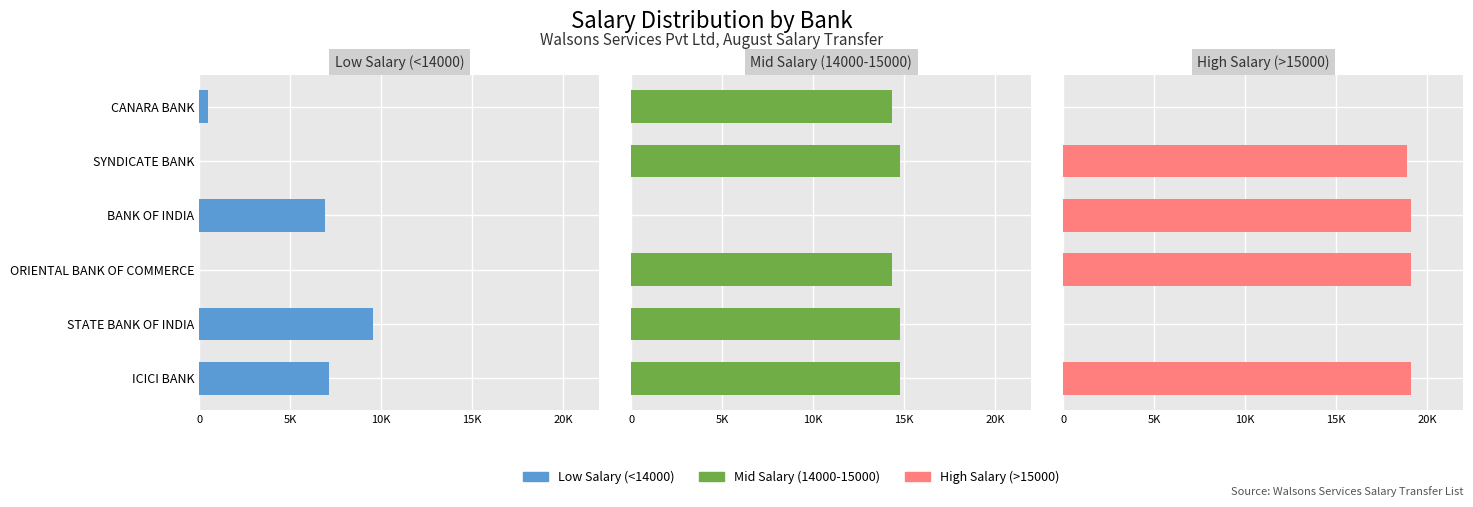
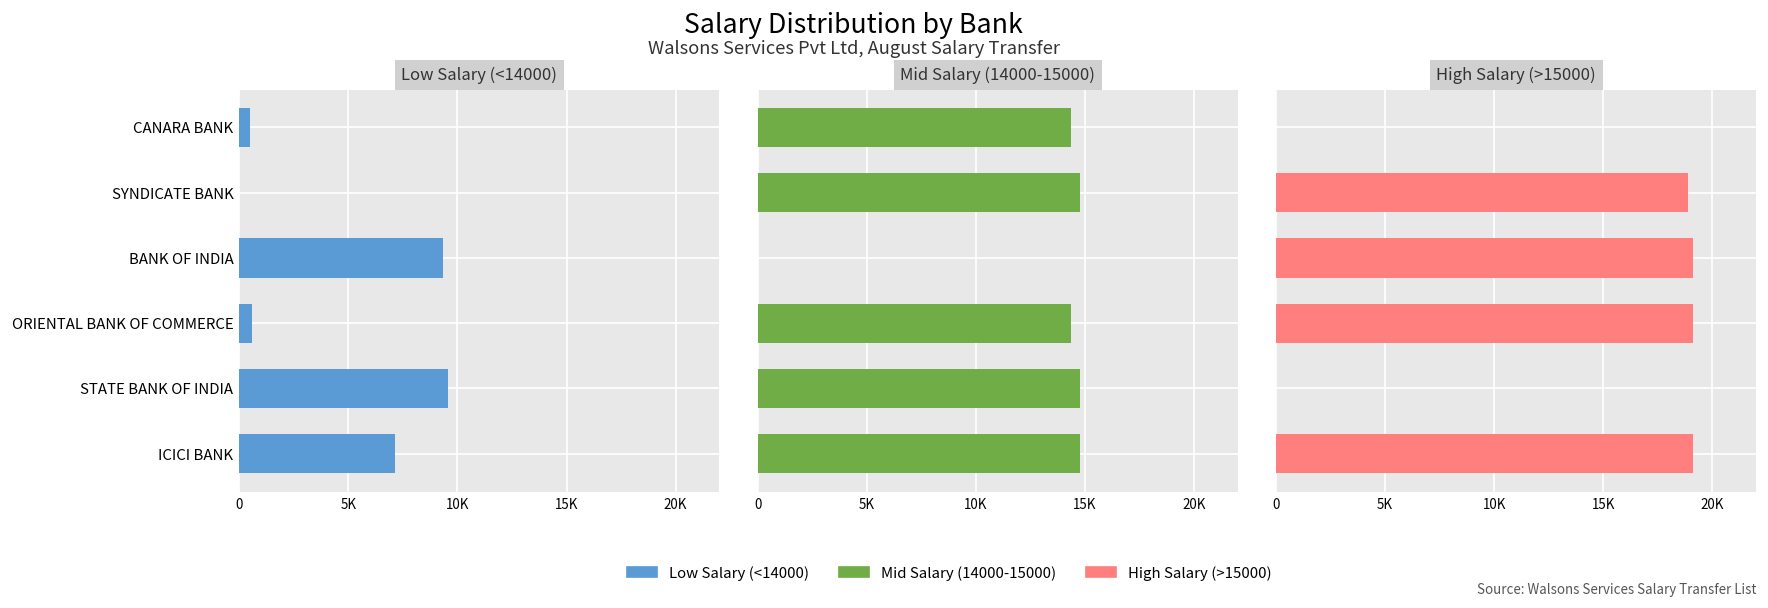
  {
    "Low Salary (<14000)": {
      "CANARA BANK": 500,
      "SYNDICATE BANK": 0,
-     "BANK OF INDIA": 6900,
-     "ORIENTAL BANK OF COMMERCE": 0,
+     "BANK OF INDIA": 9300,
+     "ORIENTAL BANK OF COMMERCE": 600,
      "STATE BANK OF INDIA": 9600,
      "ICICI BANK": 7100
    }
  }
